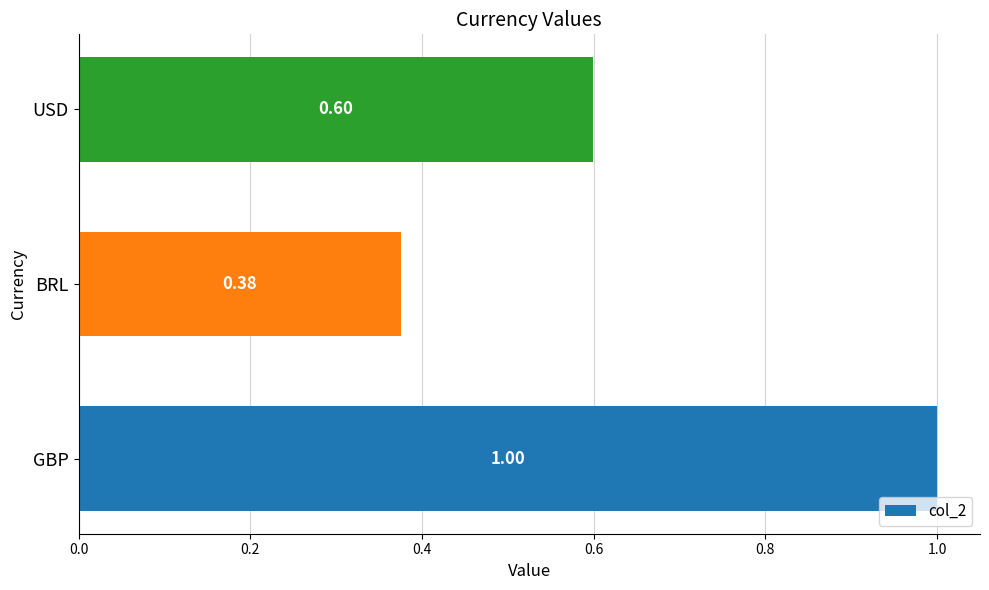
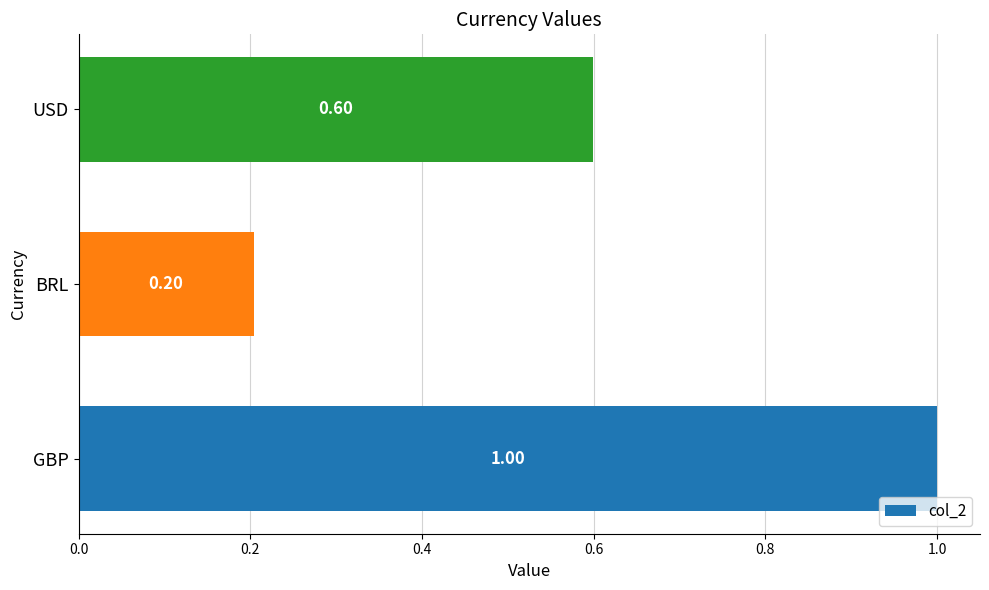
  {
    "USD": 0.60,
-   "BRL": 0.38,
+   "BRL": 0.20,
    "GBP": 1.00
  }
